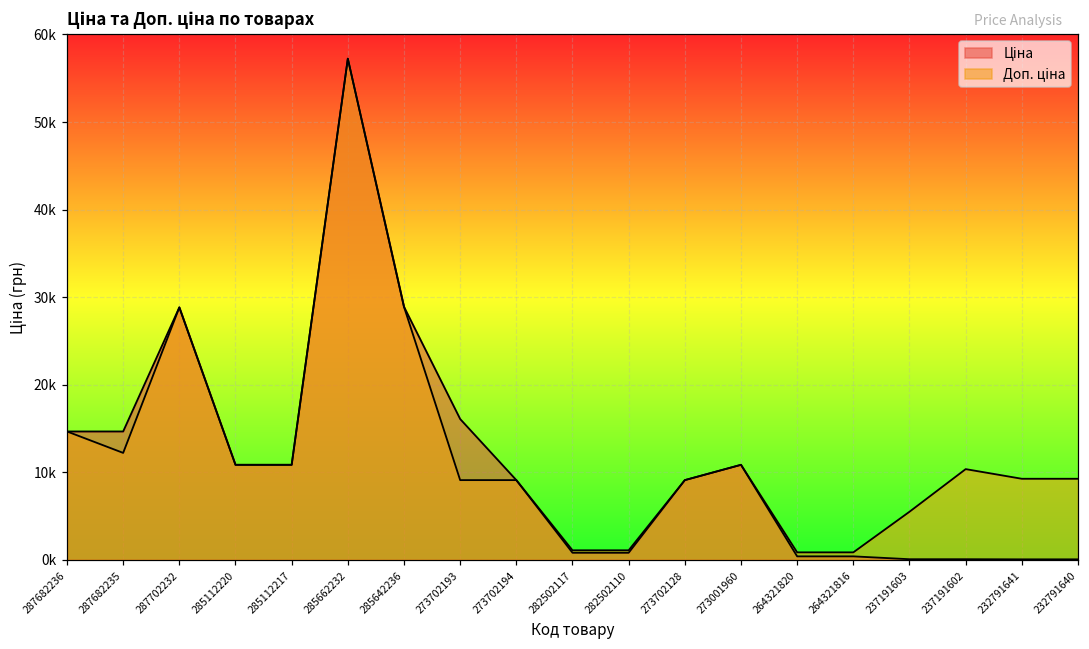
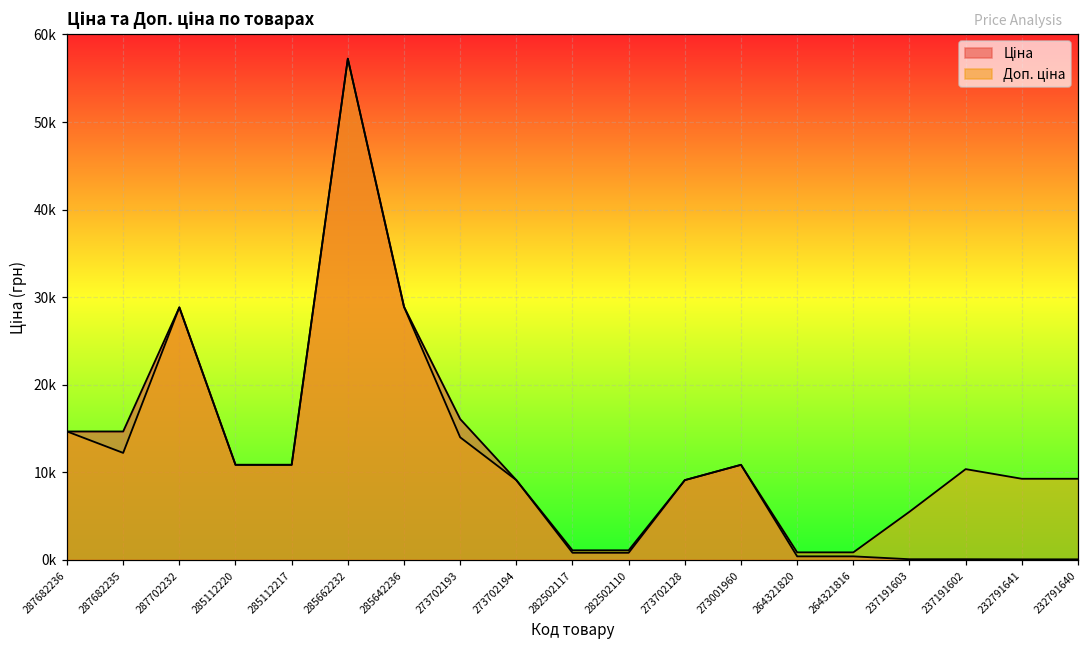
  {
    "Ціна": {
      "287682235": 15000,
      "273702193": 16000,
      "264321820": 0,
      "264321816": 0,
      "237191603": 0,
      "237191602": 0,
      "232791641": 0,
      "232791640": 0
    },
    "Доп. ціна": {
      "287682235": 12000,
-     "273702193": 9000,
+     "273702193": 14000,
      "264321820": 1000,
      "264321816": 1000,
      "237191603": 5000,
      "237191602": 10000,
      "232791641": 9000,
      "232791640": 9000
    }
  }
